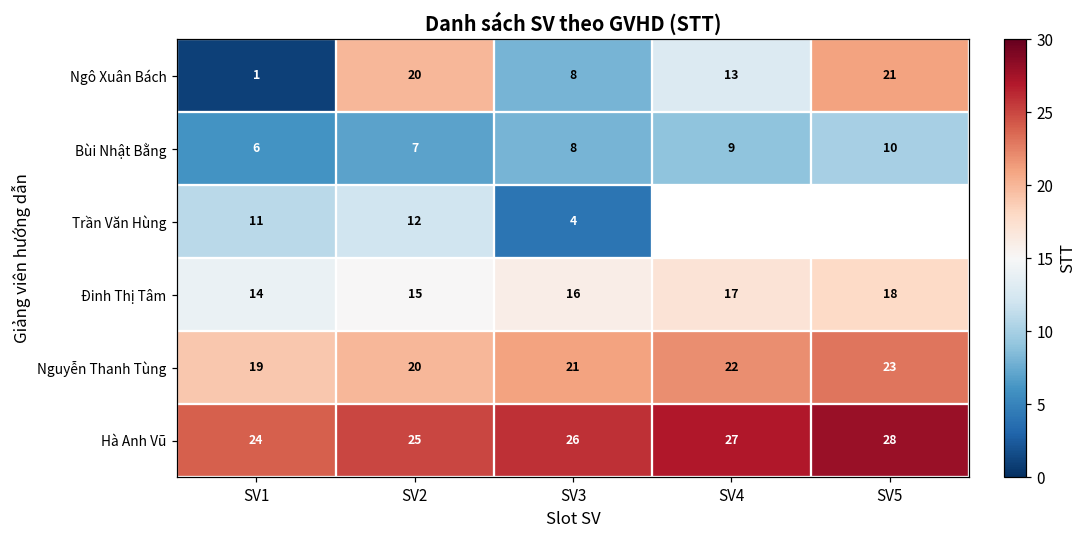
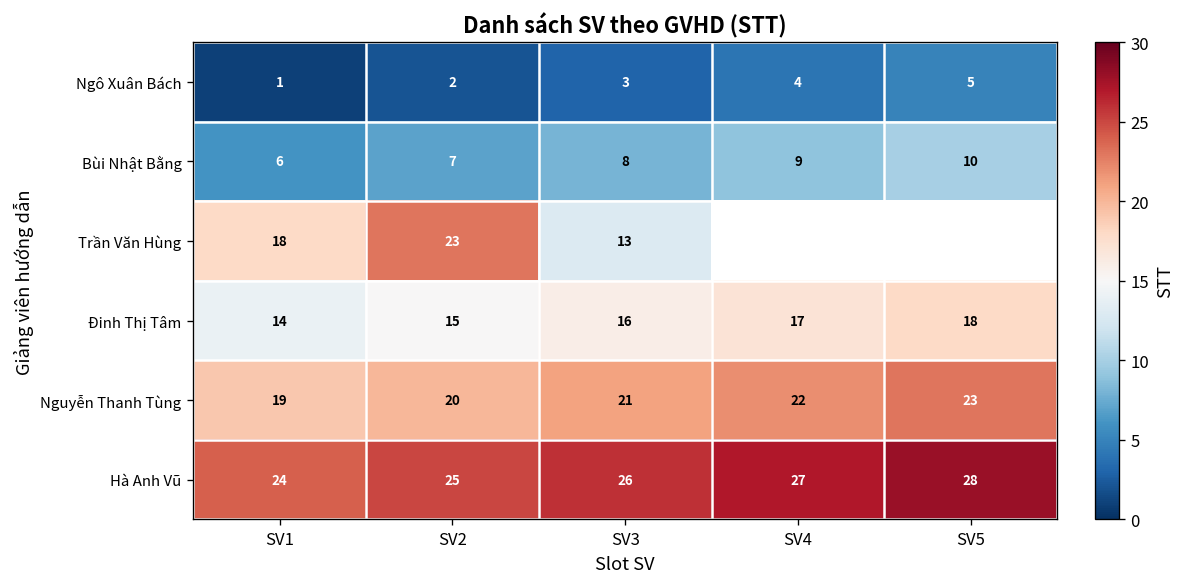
  {
    "Ngô Xuân Bách": {
      "SV1": 1,
-     "SV2": 20,
-     "SV3": 8,
-     "SV4": 13,
-     "SV5": 21
+     "SV2": 2,
+     "SV3": 3,
+     "SV4": 4,
+     "SV5": 5
    },
    "Bùi Nhật Bằng": {
      "SV1": 6,
      "SV2": 7,
      "SV3": 8,
      "SV4": 9,
      "SV5": 10
    },
    "Trần Văn Hùng": {
-     "SV1": 11,
-     "SV2": 12,
-     "SV3": 4
+     "SV1": 18,
+     "SV2": 23,
+     "SV3": 13
    },
    "Đinh Thị Tâm": {
      "SV1": 14,
      "SV2": 15,
      "SV3": 16,
      "SV4": 17,
      "SV5": 18
    },
    "Nguyễn Thanh Tùng": {
      "SV1": 19,
      "SV2": 20,
      "SV3": 21,
      "SV4": 22,
      "SV5": 23
    },
    "Hà Anh Vũ": {
      "SV1": 24,
      "SV2": 25,
      "SV3": 26,
      "SV4": 27,
      "SV5": 28
    }
  }
